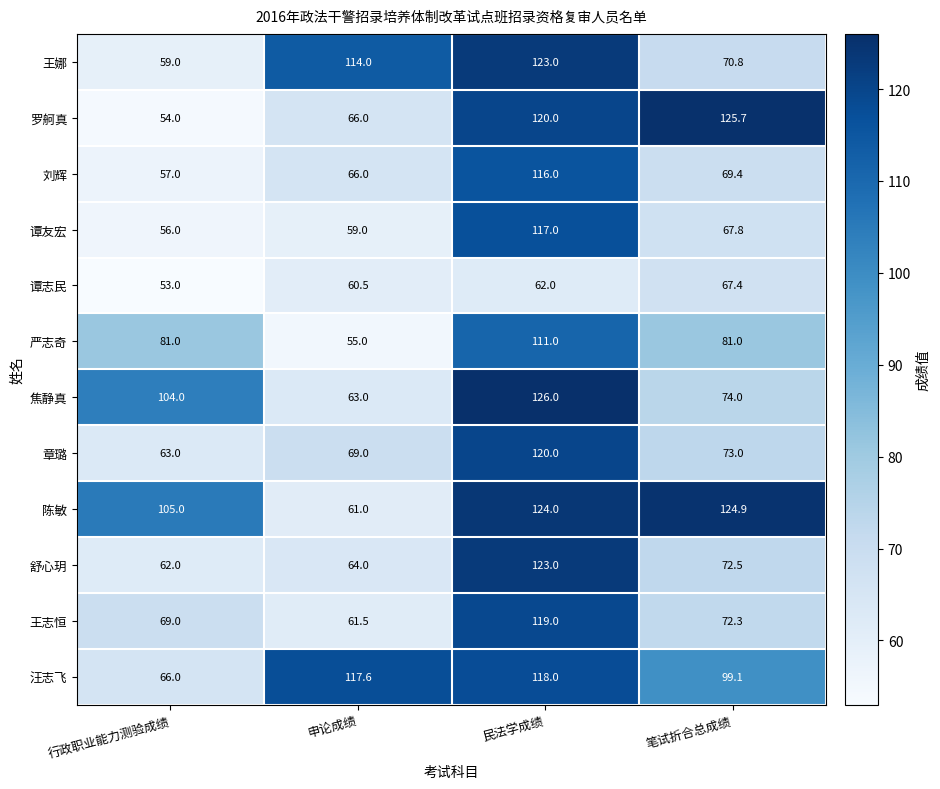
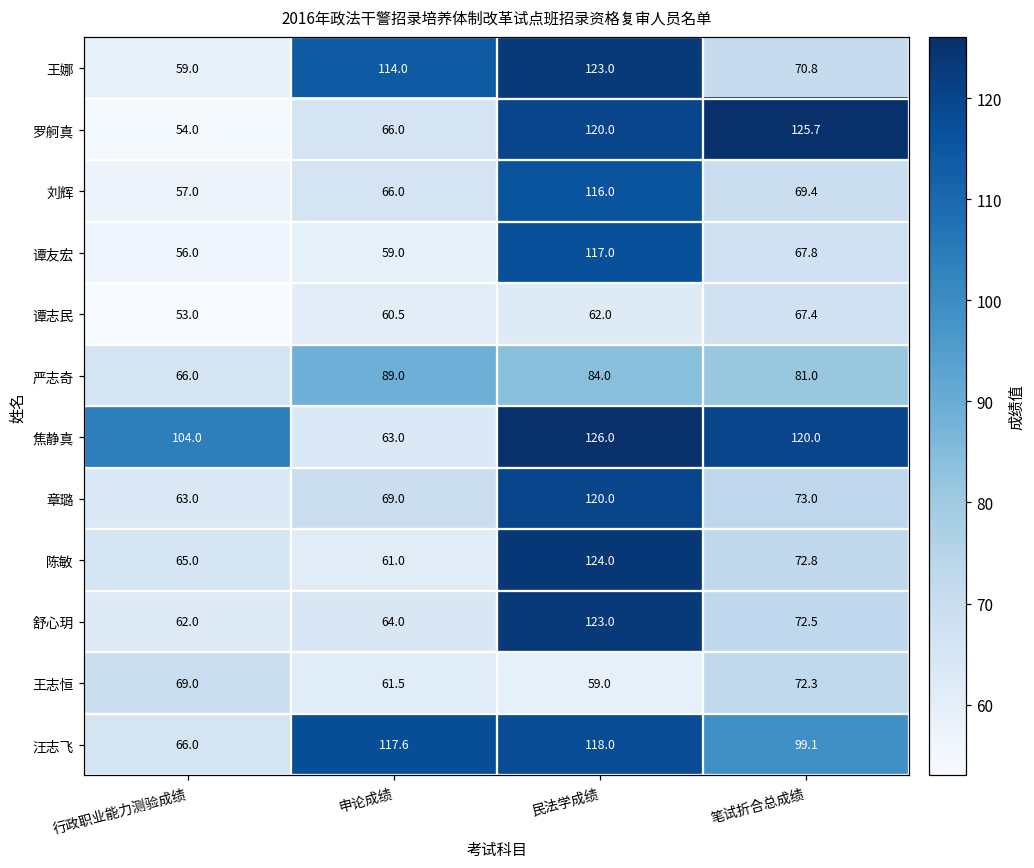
  {
    "王娜": {
      "行政职业能力测验成绩": 59.0,
      "申论成绩": 114.0,
      "民法学成绩": 123.0,
      "笔试折合总成绩": 70.8
    },
    "罗舸真": {
      "行政职业能力测验成绩": 54.0,
      "申论成绩": 66.0,
      "民法学成绩": 120.0,
      "笔试折合总成绩": 125.7
    },
    "刘辉": {
      "行政职业能力测验成绩": 57.0,
      "申论成绩": 66.0,
      "民法学成绩": 116.0,
      "笔试折合总成绩": 69.4
    },
    "谭友宏": {
      "行政职业能力测验成绩": 56.0,
      "申论成绩": 59.0,
      "民法学成绩": 117.0,
      "笔试折合总成绩": 67.8
    },
    "谭志民": {
      "行政职业能力测验成绩": 53.0,
      "申论成绩": 60.5,
      "民法学成绩": 62.0,
      "笔试折合总成绩": 67.4
    },
    "严志奇": {
-     "行政职业能力测验成绩": 81.0,
-     "申论成绩": 55.0,
-     "民法学成绩": 111.0,
+     "行政职业能力测验成绩": 66.0,
+     "申论成绩": 89.0,
+     "民法学成绩": 84.0,
      "笔试折合总成绩": 81.0
    },
    "焦静真": {
      "行政职业能力测验成绩": 104.0,
      "申论成绩": 63.0,
      "民法学成绩": 126.0,
-     "笔试折合总成绩": 74.0
+     "笔试折合总成绩": 120.0
    },
    "章璐": {
      "行政职业能力测验成绩": 63.0,
      "申论成绩": 69.0,
      "民法学成绩": 120.0,
      "笔试折合总成绩": 73.0
    },
    "陈敏": {
-     "行政职业能力测验成绩": 105.0,
+     "行政职业能力测验成绩": 65.0,
      "申论成绩": 61.0,
      "民法学成绩": 124.0,
-     "笔试折合总成绩": 124.9
+     "笔试折合总成绩": 72.8
    },
    "舒心玥": {
      "行政职业能力测验成绩": 62.0,
      "申论成绩": 64.0,
      "民法学成绩": 123.0,
      "笔试折合总成绩": 72.5
    },
    "王志恒": {
      "行政职业能力测验成绩": 69.0,
      "申论成绩": 61.5,
-     "民法学成绩": 119.0,
+     "民法学成绩": 59.0,
      "笔试折合总成绩": 72.3
    },
    "汪志飞": {
      "行政职业能力测验成绩": 66.0,
      "申论成绩": 117.6,
      "民法学成绩": 118.0,
      "笔试折合总成绩": 99.1
    }
  }
